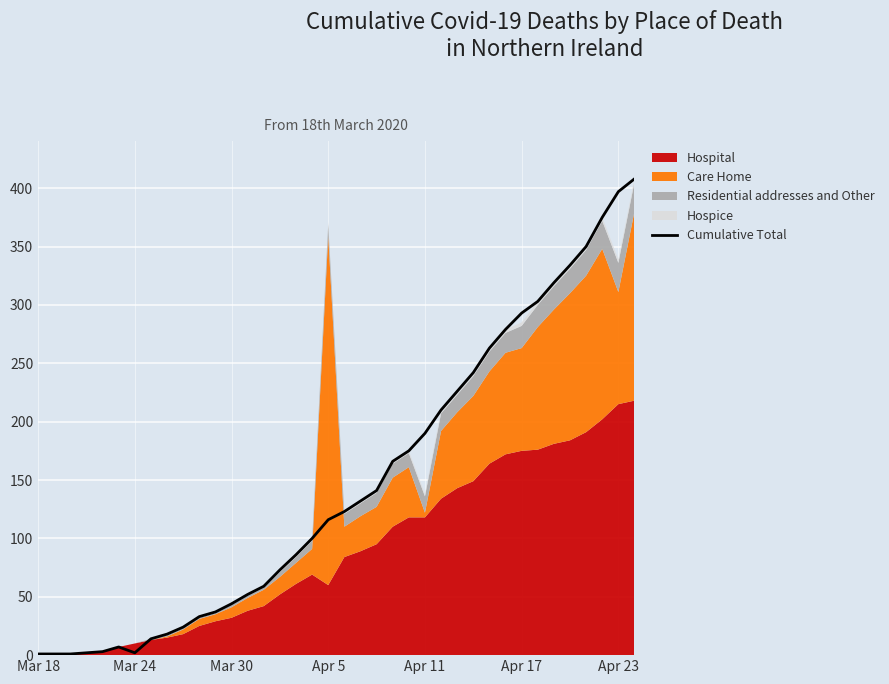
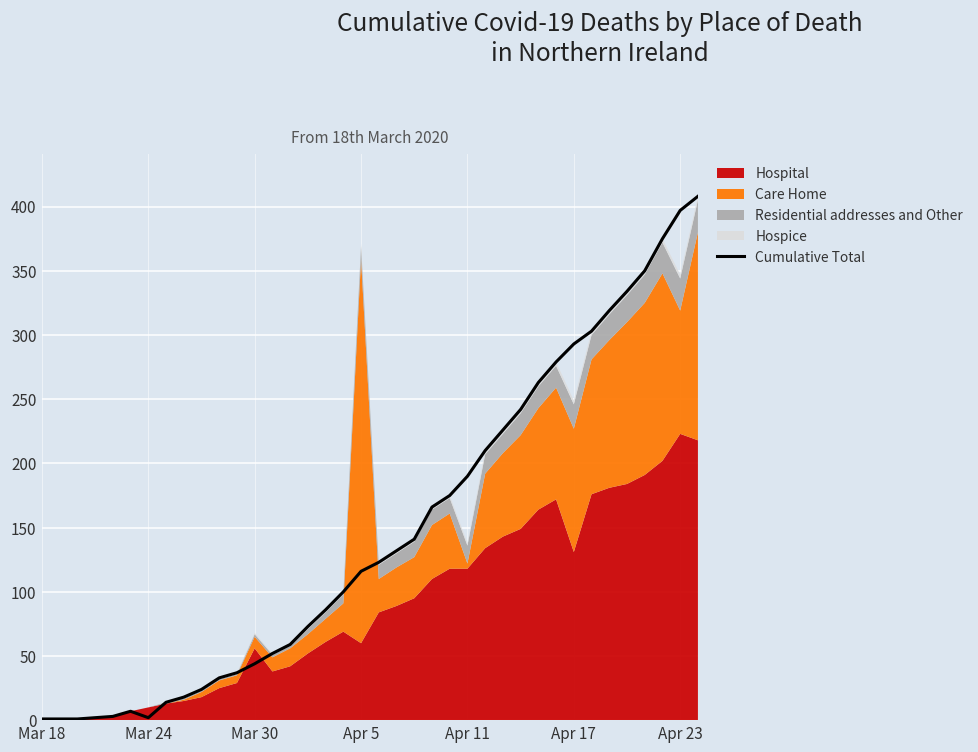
  {
    "Cumulative Total": {
      "Mar 24": 2,
      "Apr 5": 116,
      "Apr 11": 190,
      "Apr 17": 293,
      "Apr 23": 397
    },
    "Hospital": {
-     "Mar 30": 32,
+     "Mar 30": 56,
      "Apr 5": 60,
      "Apr 11": 118,
-     "Apr 17": 175,
-     "Apr 23": 215
+     "Apr 17": 131,
+     "Apr 23": 223
    },
    "Care Home": {
      "Apr 5": 299,
      "Apr 11": 4,
-     "Apr 17": 88,
+     "Apr 17": 96,
      "Apr 23": 96
    },
    "Residential addresses and Other": {
      "Apr 17": 19,
      "Apr 23": 25
    },
    "Hospice": {
      "Apr 17": 3,
      "Apr 23": 3
    }
  }
